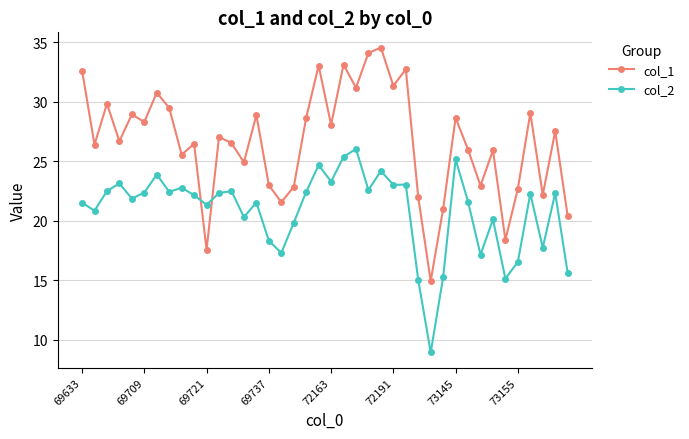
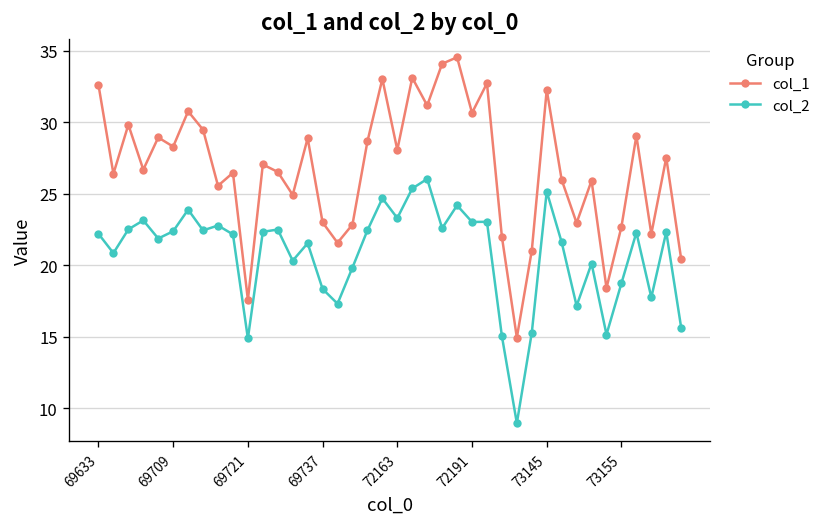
  {
    "col_1": {
      "69633": 32.6,
      "69709": 28.3,
      "69721": 17.6,
      "69737": 23.0,
      "72163": 28.1,
-     "72191": 31.3,
-     "73145": 28.6,
+     "72191": 30.7,
+     "73145": 32.3,
      "73155": 22.7
    },
    "col_2": {
-     "69633": 21.5,
+     "69633": 22.2,
      "69709": 22.4,
-     "69721": 21.3,
+     "69721": 14.9,
      "69737": 18.3,
      "72163": 23.3,
      "72191": 23.0,
      "73145": 25.2,
-     "73155": 16.6
+     "73155": 18.7
    }
  }
